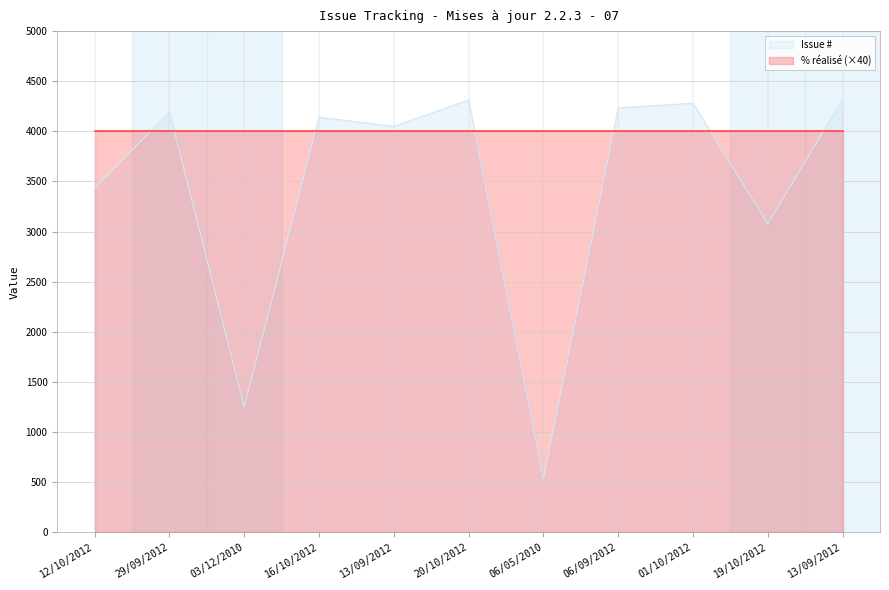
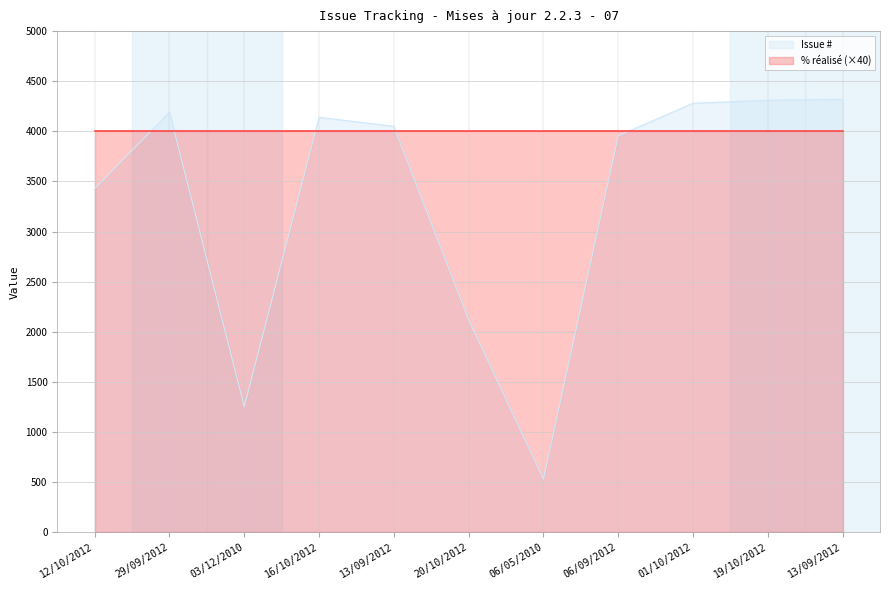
  {
    "Issue #": {
      "12/10/2012": 3430,
      "29/09/2012": 4190,
      "03/12/2010": 1250,
      "16/10/2012": 4140,
-     "20/10/2012": 4310,
+     "20/10/2012": 2120,
      "06/05/2010": 530,
-     "06/09/2012": 4230,
+     "06/09/2012": 3960,
      "01/10/2012": 4280,
-     "19/10/2012": 3080
+     "19/10/2012": 4310
    },
    "% réalisé (×40)": {
      "12/10/2012": 4000,
      "29/09/2012": 4000,
      "03/12/2010": 4000,
      "16/10/2012": 4000,
      "20/10/2012": 4000,
      "06/05/2010": 4000,
      "06/09/2012": 4000,
      "01/10/2012": 4000,
      "19/10/2012": 4000
    }
  }
